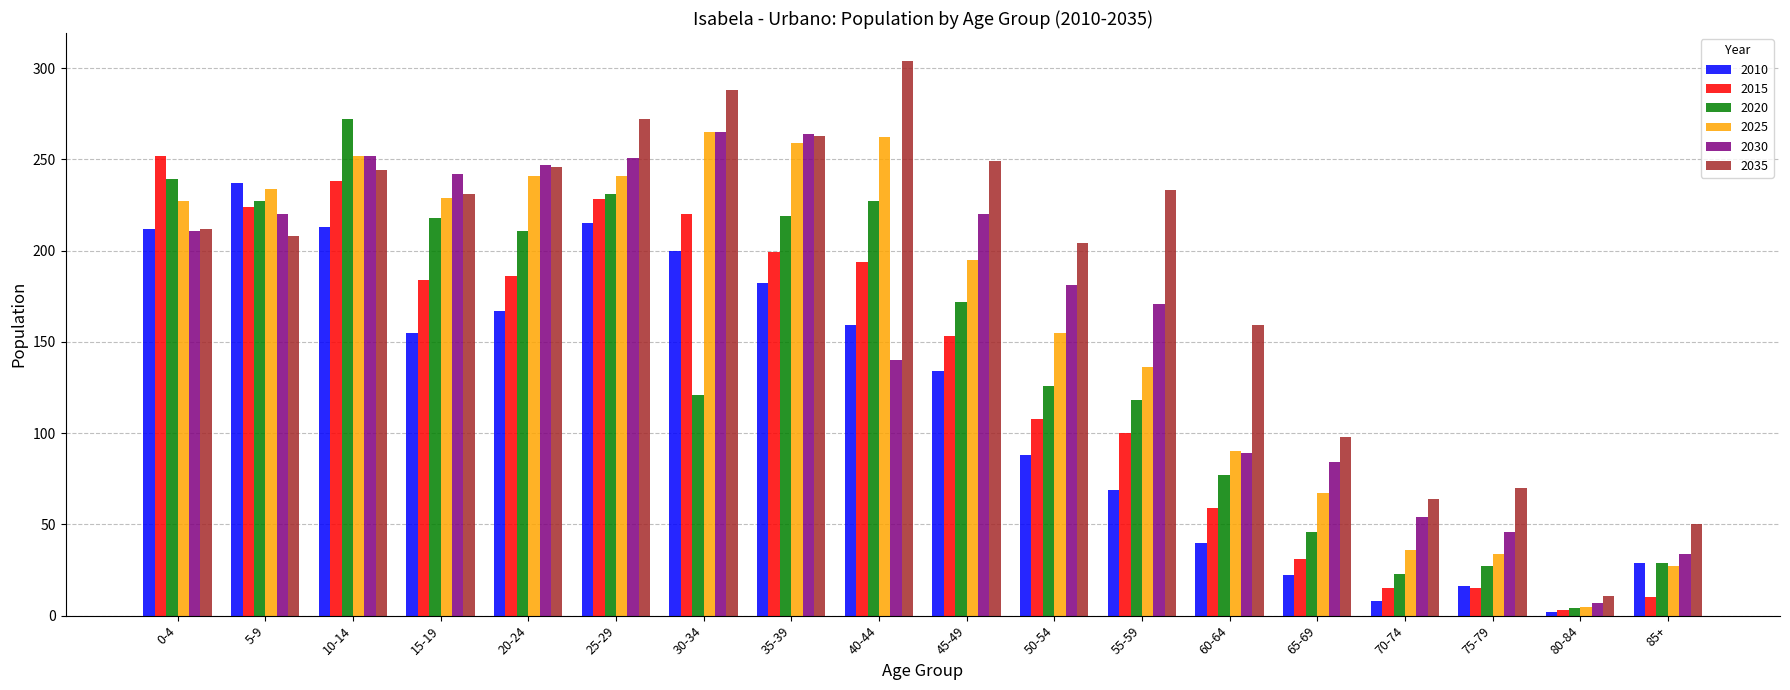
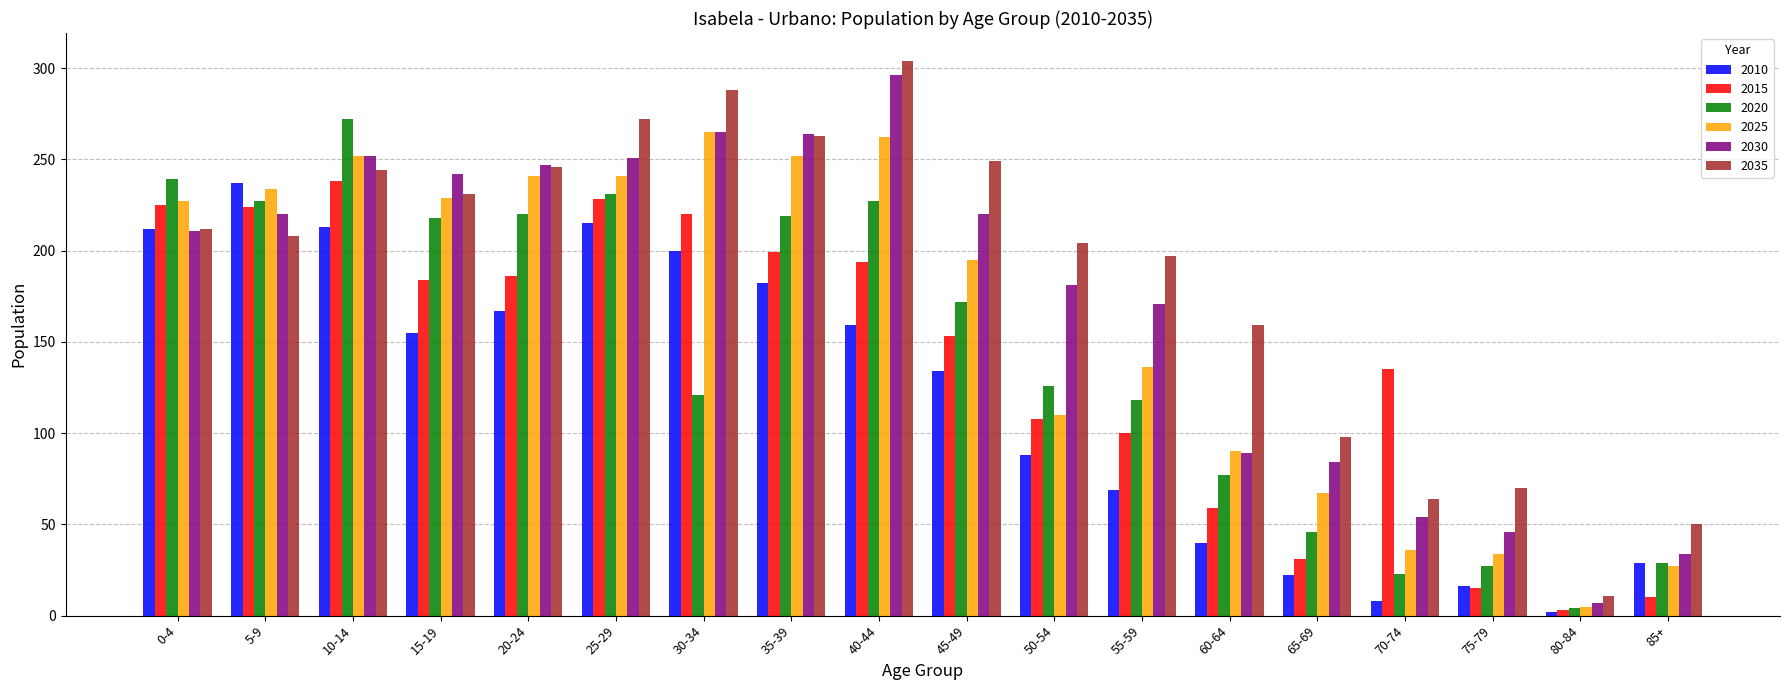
  {
    "2010": {
      "0-4": 212,
      "5-9": 237,
      "10-14": 213,
      "15-19": 155,
      "20-24": 167,
      "25-29": 215,
      "30-34": 200,
      "35-39": 182,
      "40-44": 159,
      "45-49": 134,
      "50-54": 88,
      "55-59": 69,
      "60-64": 40,
      "65-69": 22,
      "70-74": 8,
      "75-79": 16,
      "80-84": 2,
      "85+": 29
    },
    "2015": {
-     "0-4": 252,
+     "0-4": 225,
      "5-9": 224,
      "10-14": 238,
      "15-19": 184,
      "20-24": 186,
      "25-29": 228,
      "30-34": 220,
      "35-39": 199,
      "40-44": 194,
      "45-49": 153,
      "50-54": 108,
      "55-59": 100,
      "60-64": 59,
      "65-69": 31,
-     "70-74": 15,
+     "70-74": 135,
      "75-79": 15,
      "80-84": 3,
      "85+": 10
    },
    "2020": {
      "0-4": 239,
      "5-9": 227,
      "10-14": 272,
      "15-19": 218,
-     "20-24": 211,
+     "20-24": 220,
      "25-29": 231,
      "30-34": 121,
      "35-39": 219,
      "40-44": 227,
      "45-49": 172,
      "50-54": 126,
      "55-59": 118,
      "60-64": 77,
      "65-69": 46,
      "70-74": 23,
      "75-79": 27,
      "80-84": 4,
      "85+": 29
    },
    "2025": {
      "0-4": 227,
      "5-9": 234,
      "10-14": 252,
      "15-19": 229,
      "20-24": 241,
      "25-29": 241,
      "30-34": 265,
-     "35-39": 259,
+     "35-39": 252,
      "40-44": 262,
      "45-49": 195,
-     "50-54": 155,
+     "50-54": 110,
      "55-59": 136,
      "60-64": 90,
      "65-69": 67,
      "70-74": 36,
      "75-79": 34,
      "80-84": 5,
      "85+": 27
    },
    "2030": {
      "0-4": 211,
      "5-9": 220,
      "10-14": 252,
      "15-19": 242,
      "20-24": 247,
      "25-29": 251,
      "30-34": 265,
      "35-39": 264,
-     "40-44": 140,
+     "40-44": 296,
      "45-49": 220,
      "50-54": 181,
      "55-59": 171,
      "60-64": 89,
      "65-69": 84,
      "70-74": 54,
      "75-79": 46,
      "80-84": 7,
      "85+": 34
    },
    "2035": {
      "0-4": 212,
      "5-9": 208,
      "10-14": 244,
      "15-19": 231,
      "20-24": 246,
      "25-29": 272,
      "30-34": 288,
      "35-39": 263,
      "40-44": 304,
      "45-49": 249,
      "50-54": 204,
-     "55-59": 233,
+     "55-59": 197,
      "60-64": 159,
      "65-69": 98,
      "70-74": 64,
      "75-79": 70,
      "80-84": 11,
      "85+": 50
    }
  }
